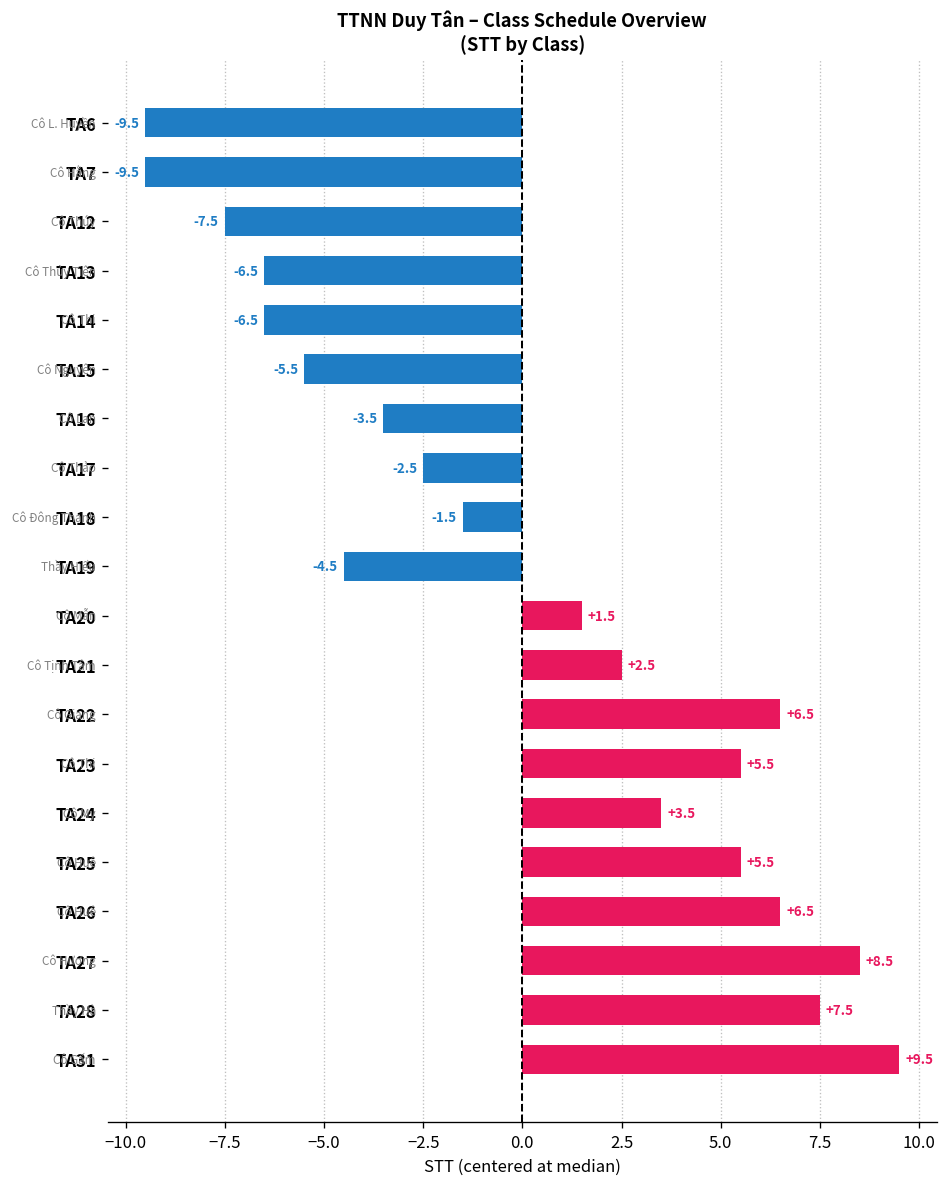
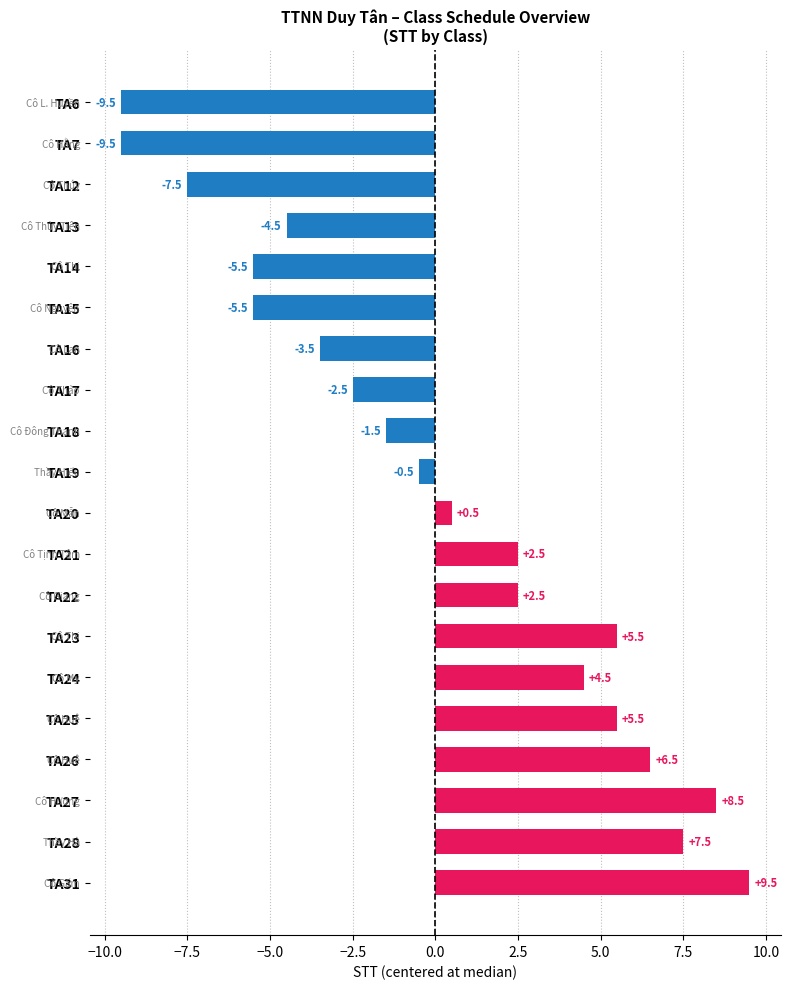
  {
    "TA6": "-9.5",
    "TA7": "-9.5",
    "TA12": "-7.5",
-   "TA13": "-6.5",
-   "TA14": "-6.5",
+   "TA13": "-4.5",
+   "TA14": "-5.5",
    "TA15": "-5.5",
    "TA16": "-3.5",
    "TA17": "-2.5",
    "TA18": "-1.5",
-   "TA19": "-4.5",
-   "TA20": "+1.5",
+   "TA19": "-0.5",
+   "TA20": "+0.5",
    "TA21": "+2.5",
-   "TA22": "+6.5",
+   "TA22": "+2.5",
    "TA23": "+5.5",
-   "TA24": "+3.5",
+   "TA24": "+4.5",
    "TA25": "+5.5",
    "TA26": "+6.5",
    "TA27": "+8.5",
    "TA28": "+7.5",
    "TA31": "+9.5"
  }
